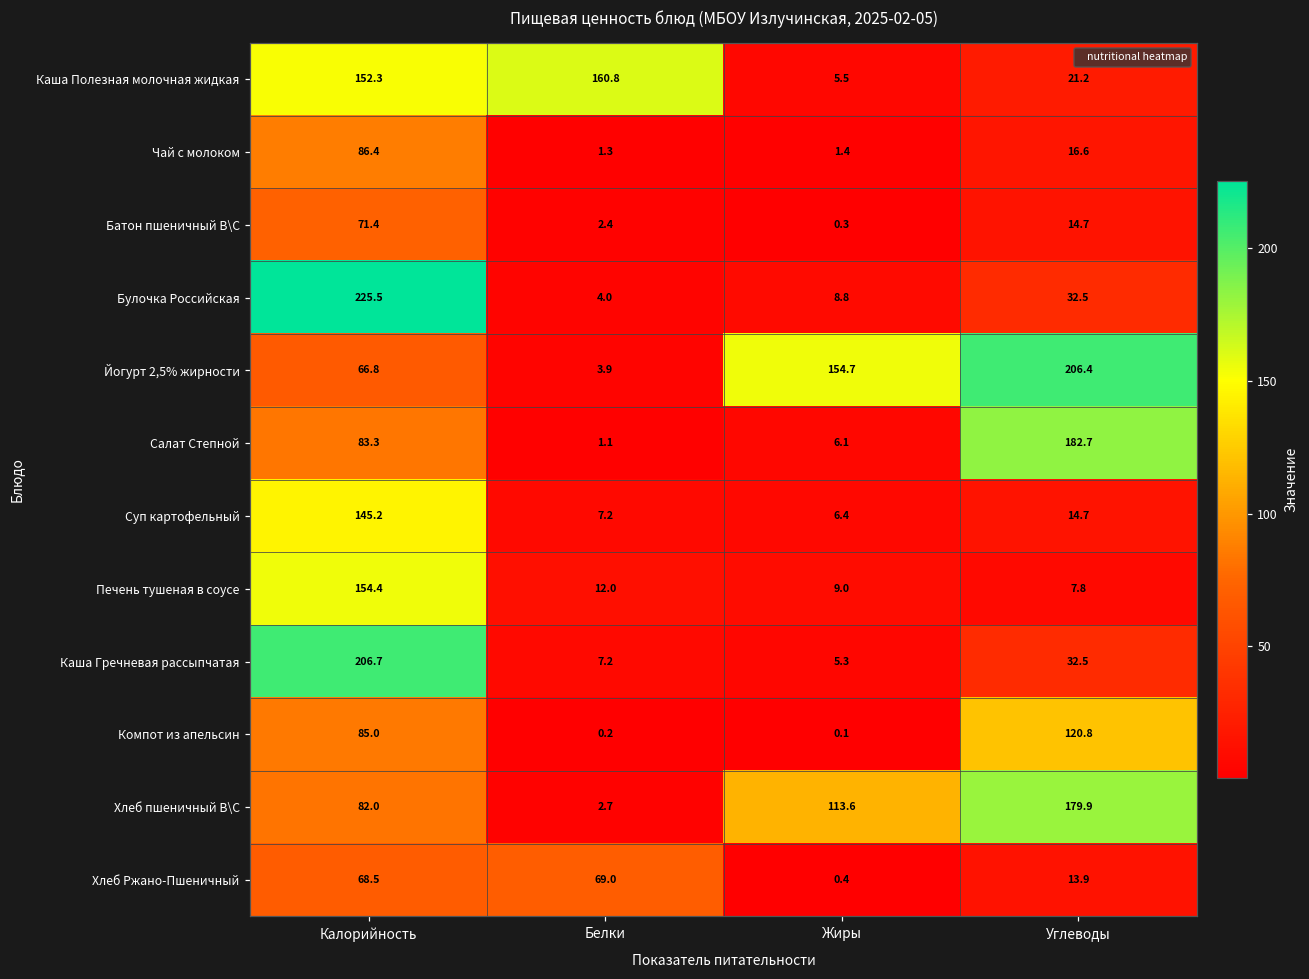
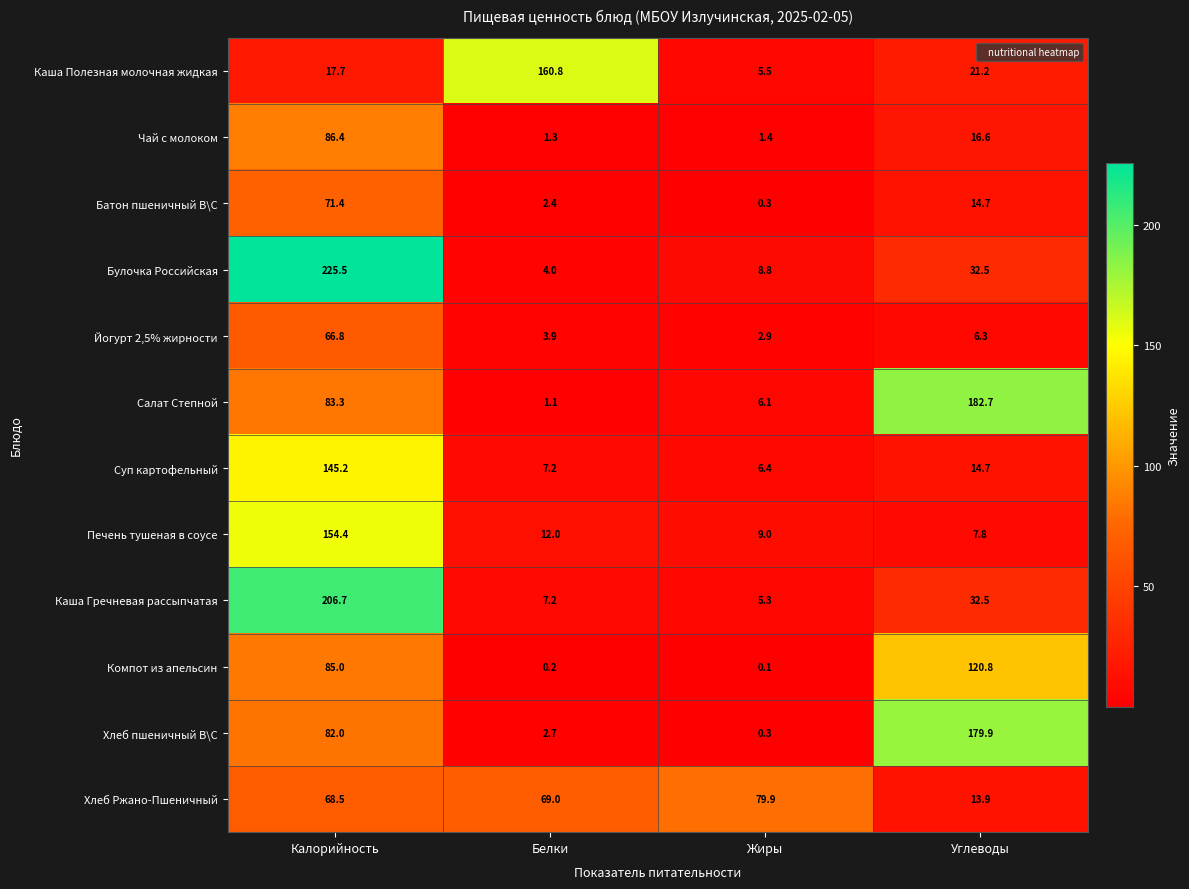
  {
    "Каша Полезная молочная жидкая": {
-     "Калорийность": 152.3,
+     "Калорийность": 17.7,
      "Белки": 160.8,
      "Жиры": 5.5,
      "Углеводы": 21.2
    },
    "Чай с молоком": {
      "Калорийность": 86.4,
      "Белки": 1.3,
      "Жиры": 1.4,
      "Углеводы": 16.6
    },
    "Батон пшеничный В\\С": {
      "Калорийность": 71.4,
      "Белки": 2.4,
      "Жиры": 0.3,
      "Углеводы": 14.7
    },
    "Булочка Российская": {
      "Калорийность": 225.5,
      "Белки": 4.0,
      "Жиры": 8.8,
      "Углеводы": 32.5
    },
    "Йогурт 2,5% жирности": {
      "Калорийность": 66.8,
      "Белки": 3.9,
-     "Жиры": 154.7,
-     "Углеводы": 206.4
+     "Жиры": 2.9,
+     "Углеводы": 6.3
    },
    "Салат Степной": {
      "Калорийность": 83.3,
      "Белки": 1.1,
      "Жиры": 6.1,
      "Углеводы": 182.7
    },
    "Суп картофельный": {
      "Калорийность": 145.2,
      "Белки": 7.2,
      "Жиры": 6.4,
      "Углеводы": 14.7
    },
    "Печень тушеная в соусе": {
      "Калорийность": 154.4,
      "Белки": 12.0,
      "Жиры": 9.0,
      "Углеводы": 7.8
    },
    "Каша Гречневая рассыпчатая": {
      "Калорийность": 206.7,
      "Белки": 7.2,
      "Жиры": 5.3,
      "Углеводы": 32.5
    },
    "Компот из апельсин": {
      "Калорийность": 85.0,
      "Белки": 0.2,
      "Жиры": 0.1,
      "Углеводы": 120.8
    },
    "Хлеб пшеничный В\\С": {
      "Калорийность": 82.0,
      "Белки": 2.7,
-     "Жиры": 113.6,
+     "Жиры": 0.3,
      "Углеводы": 179.9
    },
    "Хлеб Ржано-Пшеничный": {
      "Калорийность": 68.5,
      "Белки": 69.0,
-     "Жиры": 0.4,
+     "Жиры": 79.9,
      "Углеводы": 13.9
    }
  }
